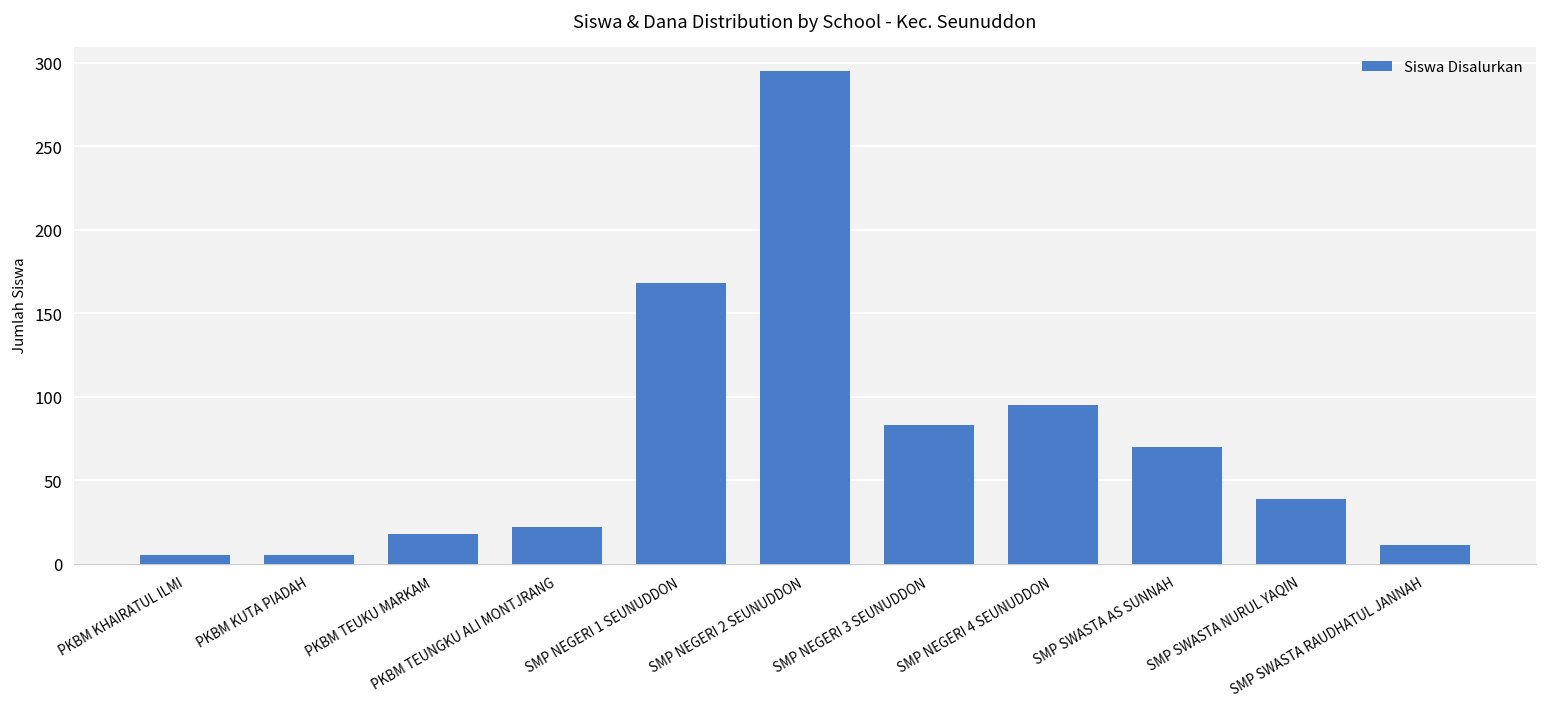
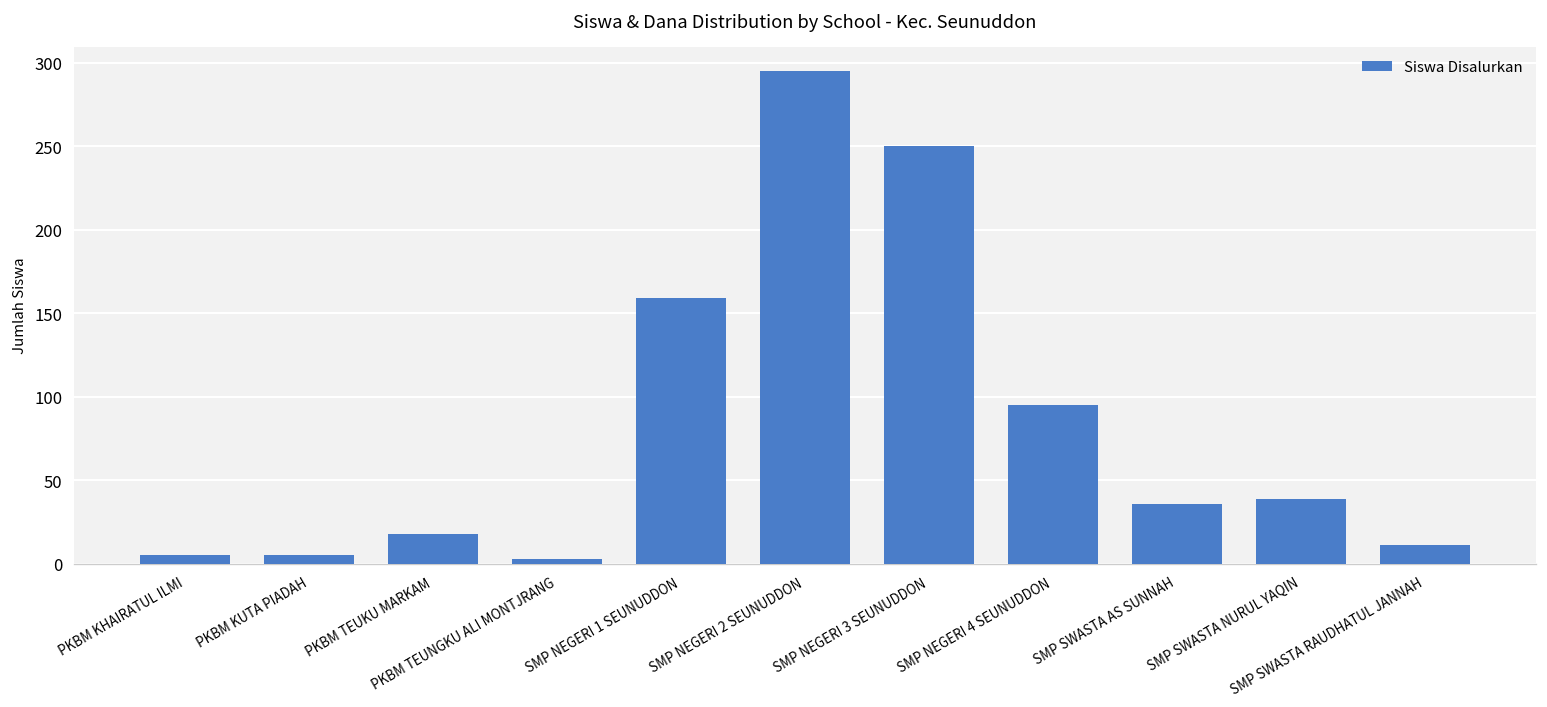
  {
    "PKBM KHAIRATUL ILMI": 5,
    "PKBM KUTA PIADAH": 5,
    "PKBM TEUKU MARKAM": 18,
-   "PKBM TEUNGKU ALI MONTJRANG": 22,
-   "SMP NEGERI 1 SEUNUDDON": 168,
+   "PKBM TEUNGKU ALI MONTJRANG": 3,
+   "SMP NEGERI 1 SEUNUDDON": 159,
    "SMP NEGERI 2 SEUNUDDON": 295,
-   "SMP NEGERI 3 SEUNUDDON": 83,
+   "SMP NEGERI 3 SEUNUDDON": 250,
    "SMP NEGERI 4 SEUNUDDON": 95,
-   "SMP SWASTA AS SUNNAH": 70,
+   "SMP SWASTA AS SUNNAH": 36,
    "SMP SWASTA NURUL YAQIN": 39,
    "SMP SWASTA RAUDHATUL JANNAH": 11
  }
